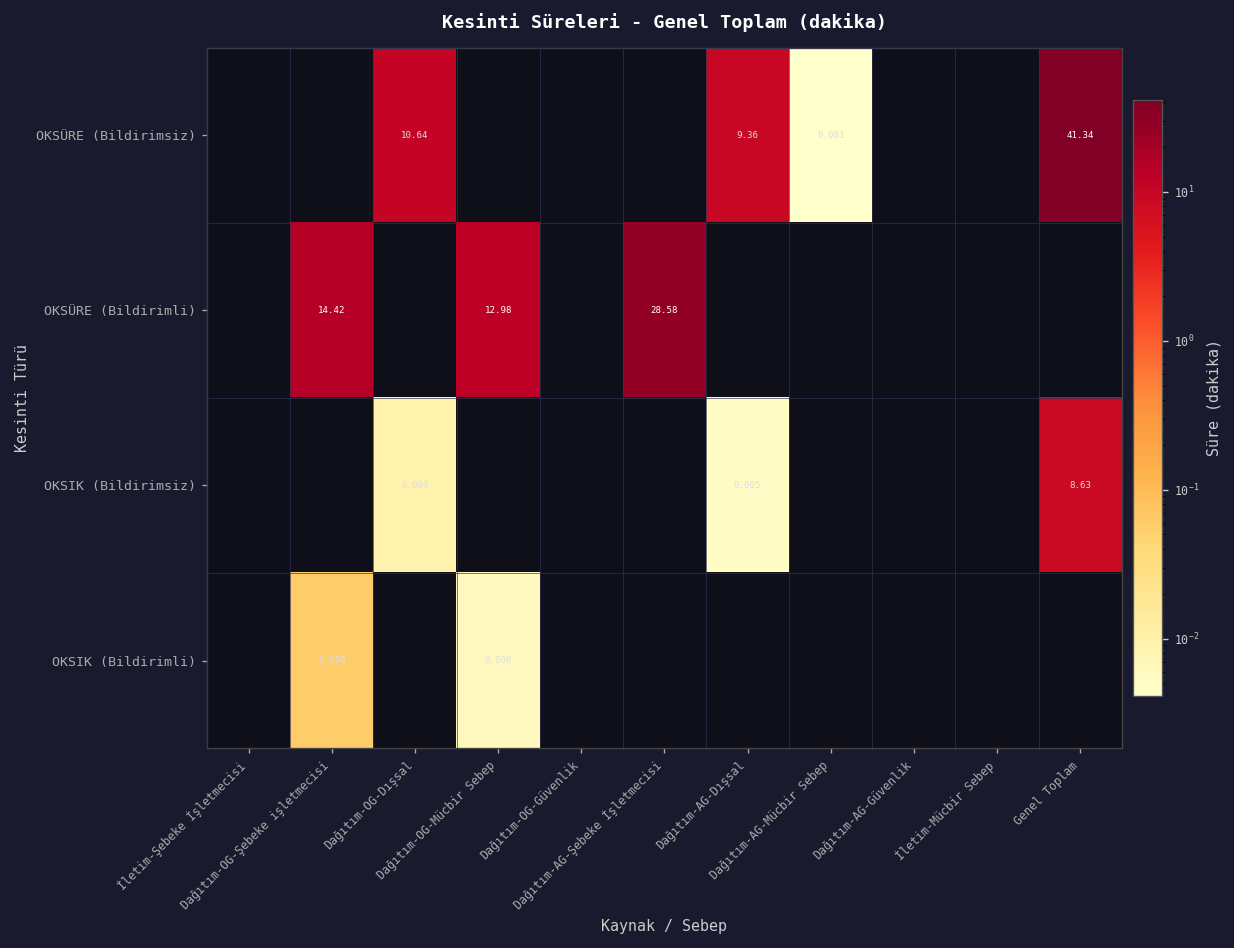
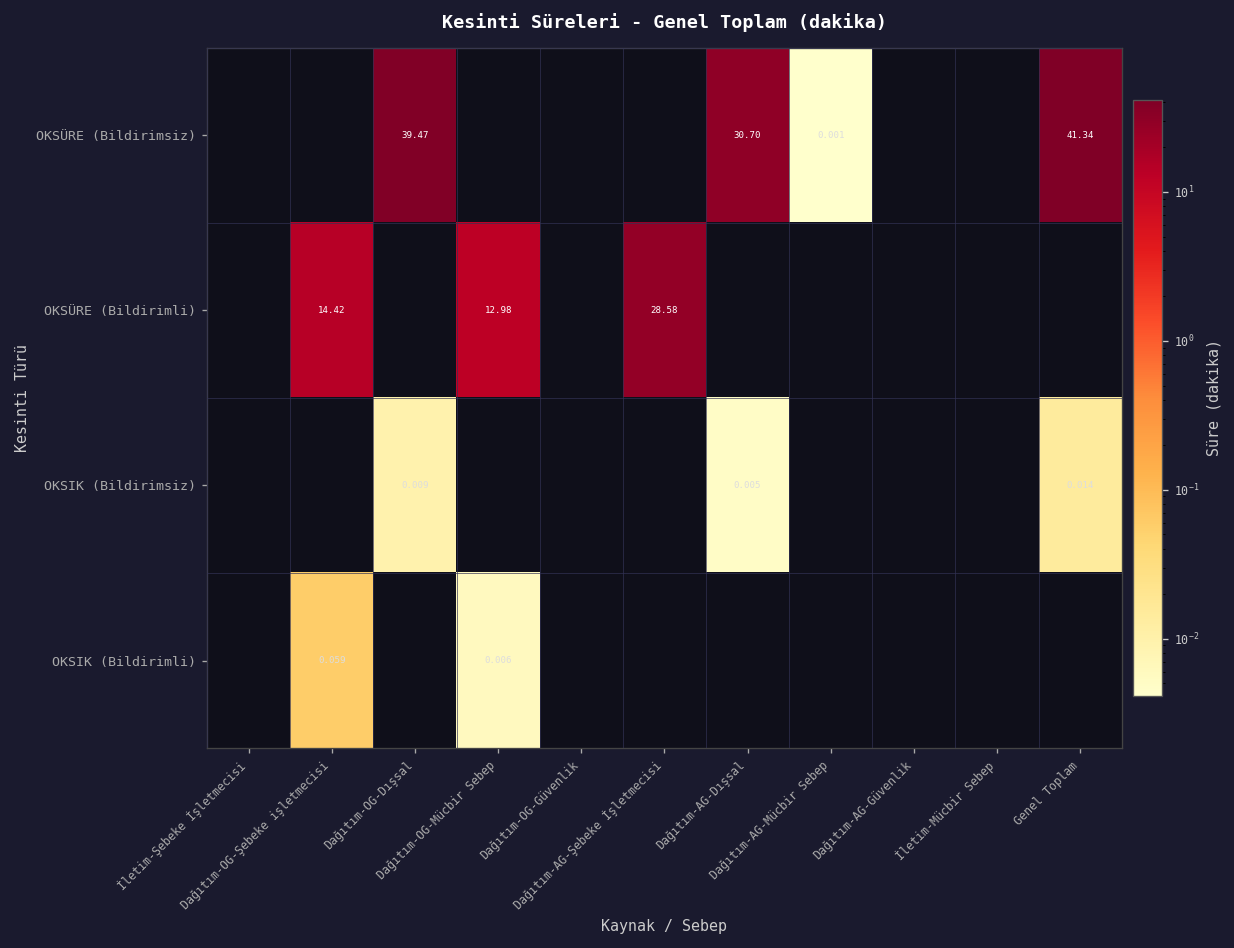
  {
    "OKSÜRE (Bildirimsiz)": {
-     "Dağıtım-OG-Dışsal": 10.64,
-     "Dağıtım-AG-Dışsal": 9.36,
+     "Dağıtım-OG-Dışsal": 39.47,
+     "Dağıtım-AG-Dışsal": 30.70,
      "Genel Toplam": 41.34
    },
    "OKSÜRE (Bildirimli)": {
      "Dağıtım-OG-Şebeke işletmecisi": 14.42,
      "Dağıtım-OG-Mücbir Sebep": 12.98,
      "Dağıtım-AG-Şebeke İşletmecisi": 28.58
    },
    "OKSIK (Bildirimsiz)": {
-     "Genel Toplam": 8.63
+     "Genel Toplam": 0.014
    },
    "OKSIK (Bildirimli)": {
      "Dağıtım-OG-Şebeke işletmecisi": 0.059
    }
  }
